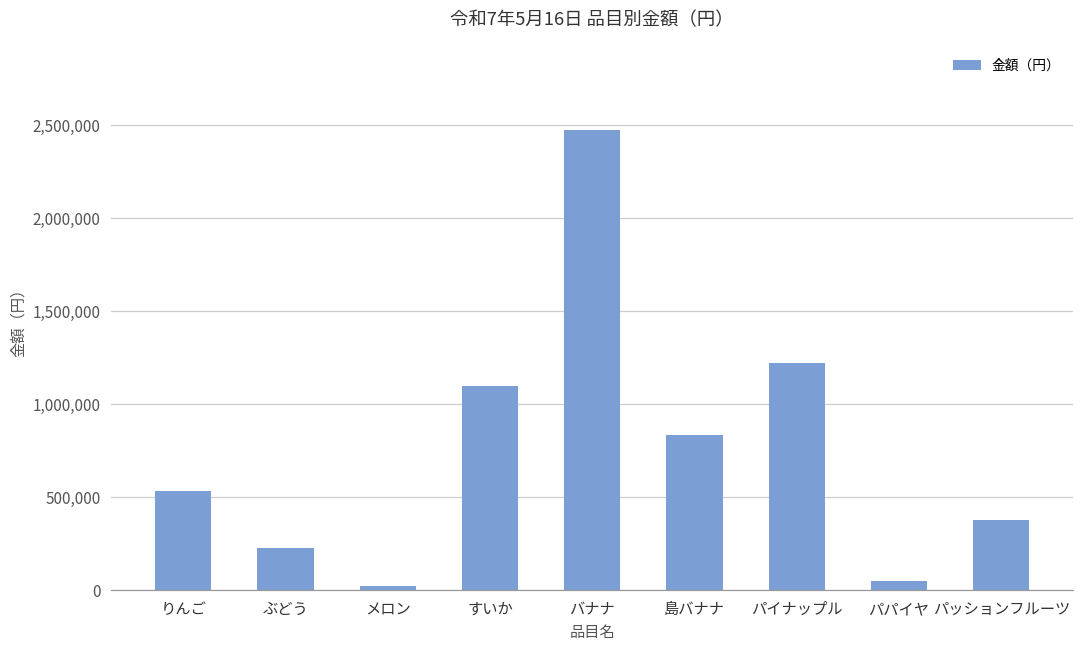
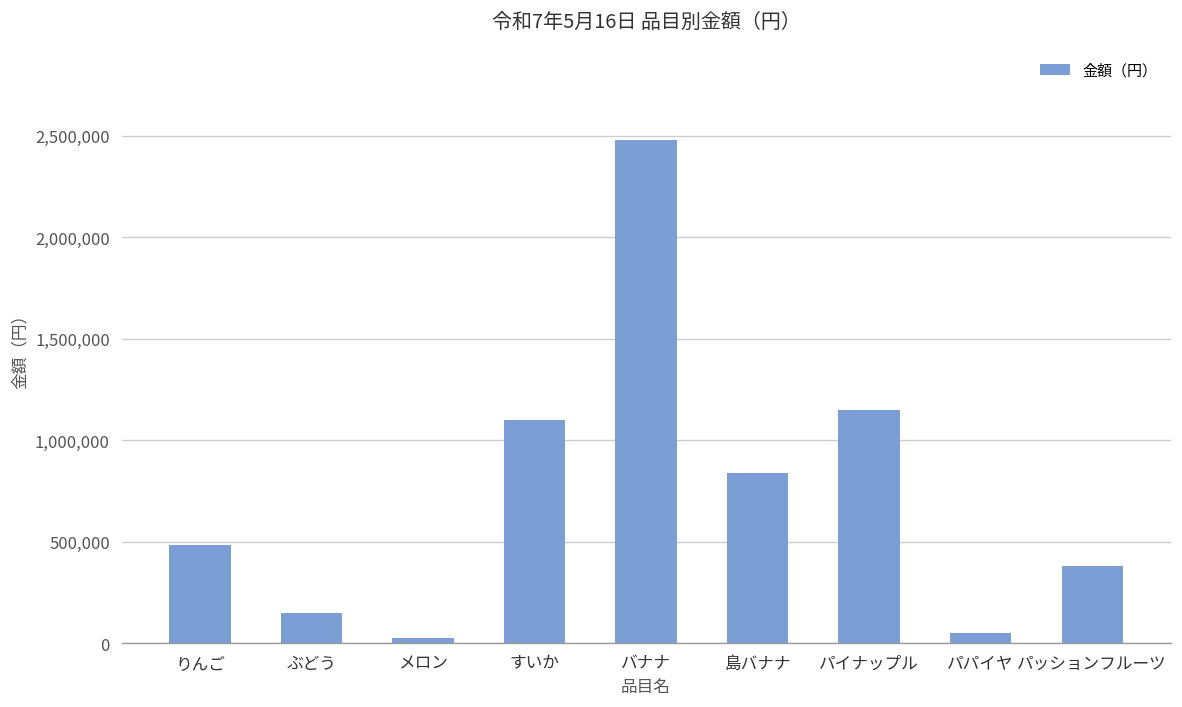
  {
-   "りんご": "530,000",
-   "ぶどう": "230,000",
+   "りんご": "480,000",
+   "ぶどう": "150,000",
    "メロン": "20,000",
    "すいか": "1,100,000",
    "バナナ": "2,480,000",
    "島バナナ": "840,000",
-   "パイナップル": "1,220,000",
+   "パイナップル": "1,150,000",
    "パパイヤ": "50,000",
    "パッションフルーツ": "380,000"
  }
